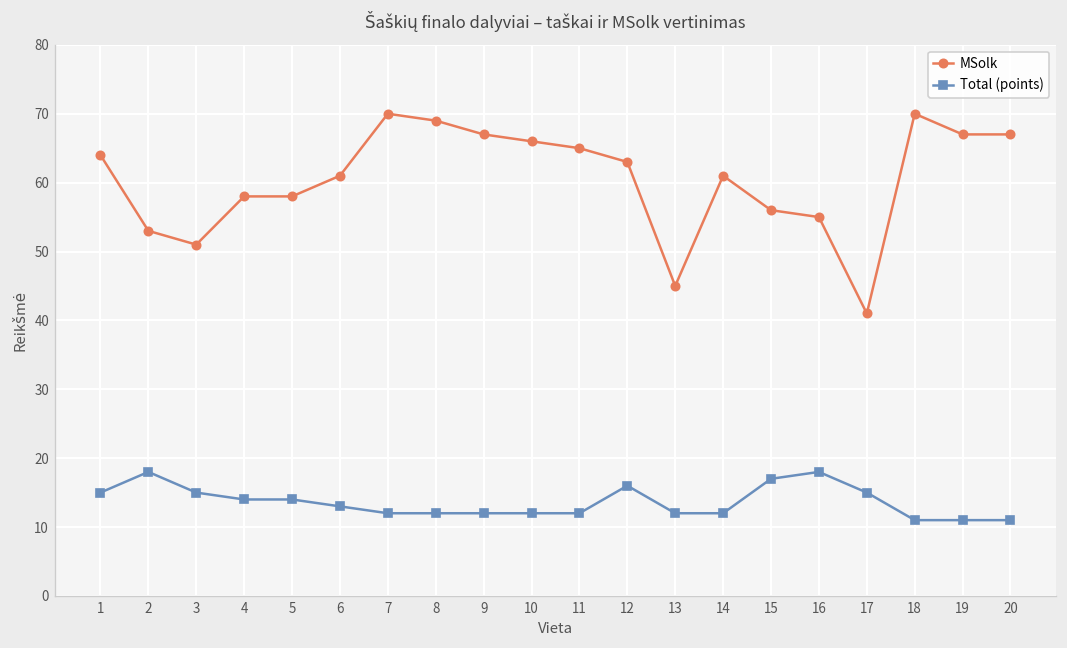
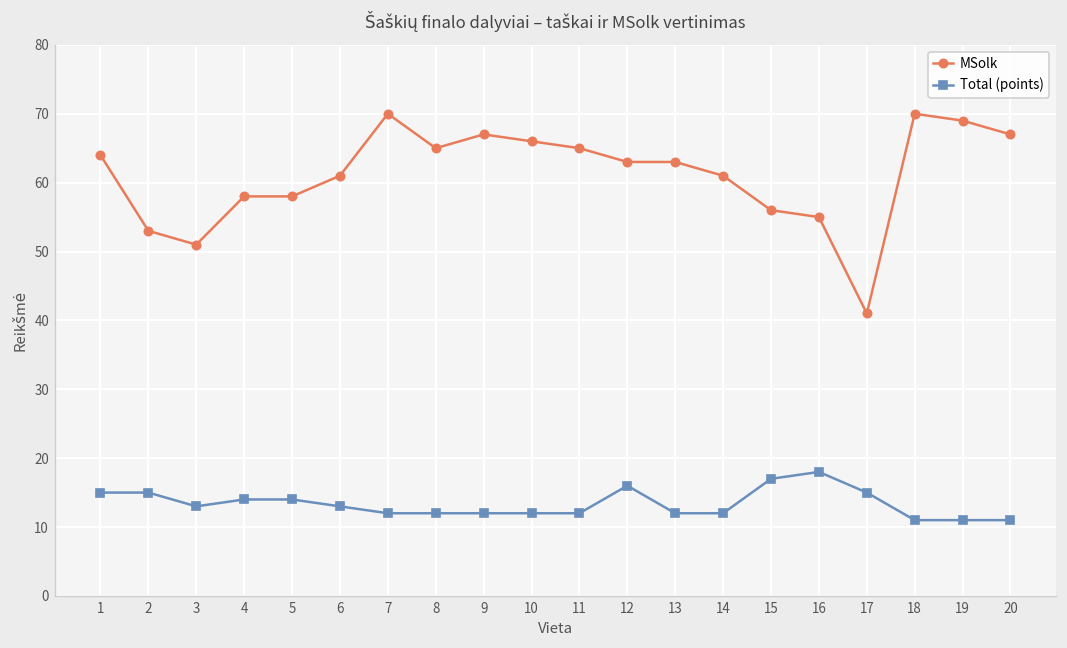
  {
    "MSolk": {
      "1": 64,
      "2": 53,
      "3": 51,
      "4": 58,
      "5": 58,
      "6": 61,
      "7": 70,
-     "8": 69,
+     "8": 65,
      "9": 67,
      "10": 66,
      "11": 65,
      "12": 63,
-     "13": 45,
+     "13": 63,
      "14": 61,
      "15": 56,
      "16": 55,
      "17": 41,
      "18": 70,
-     "19": 67,
+     "19": 69,
      "20": 67
    },
    "Total (points)": {
      "1": 15,
-     "2": 18,
-     "3": 15,
+     "2": 15,
+     "3": 13,
      "4": 14,
      "5": 14,
      "6": 13,
      "7": 12,
      "8": 12,
      "9": 12,
      "10": 12,
      "11": 12,
      "12": 16,
      "13": 12,
      "14": 12,
      "15": 17,
      "16": 18,
      "17": 15,
      "18": 11,
      "19": 11,
      "20": 11
    }
  }
